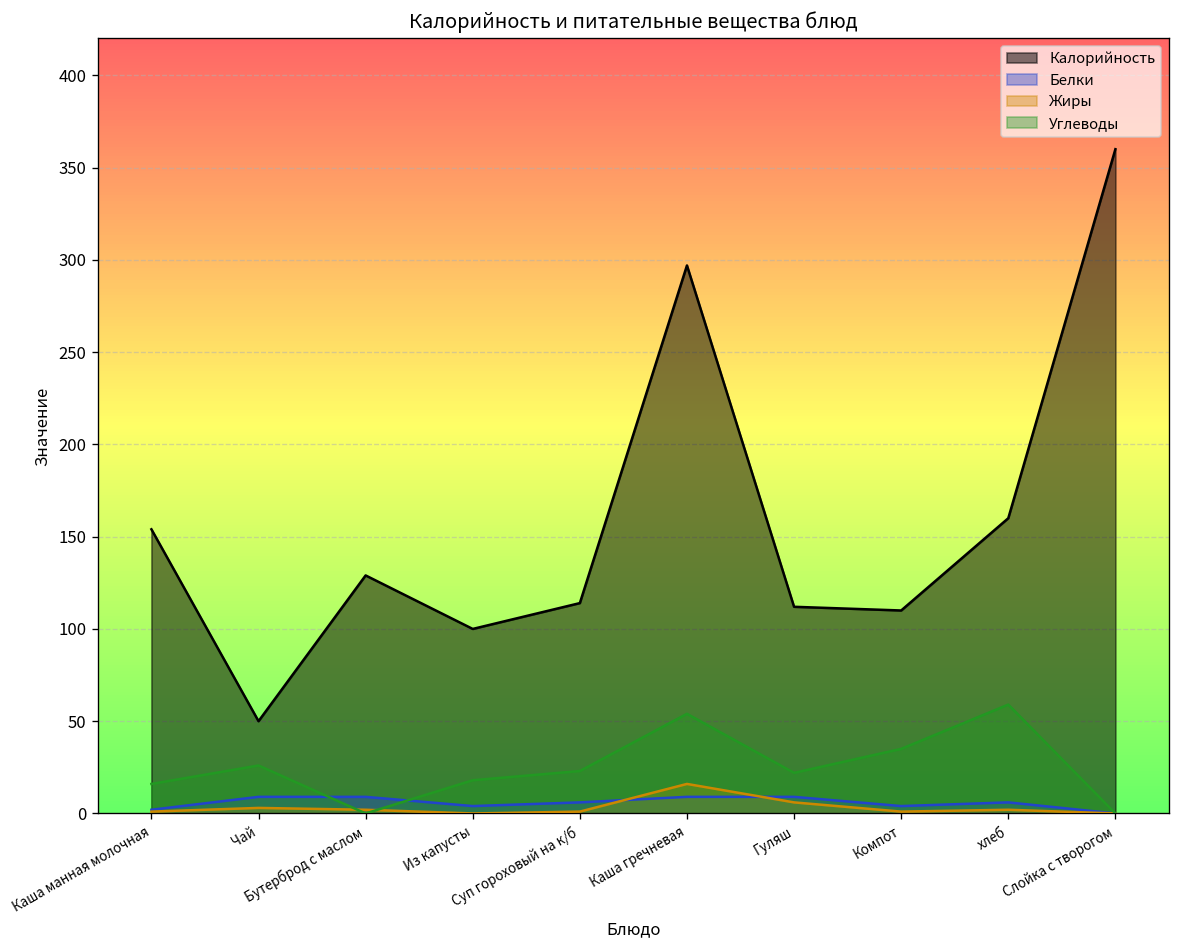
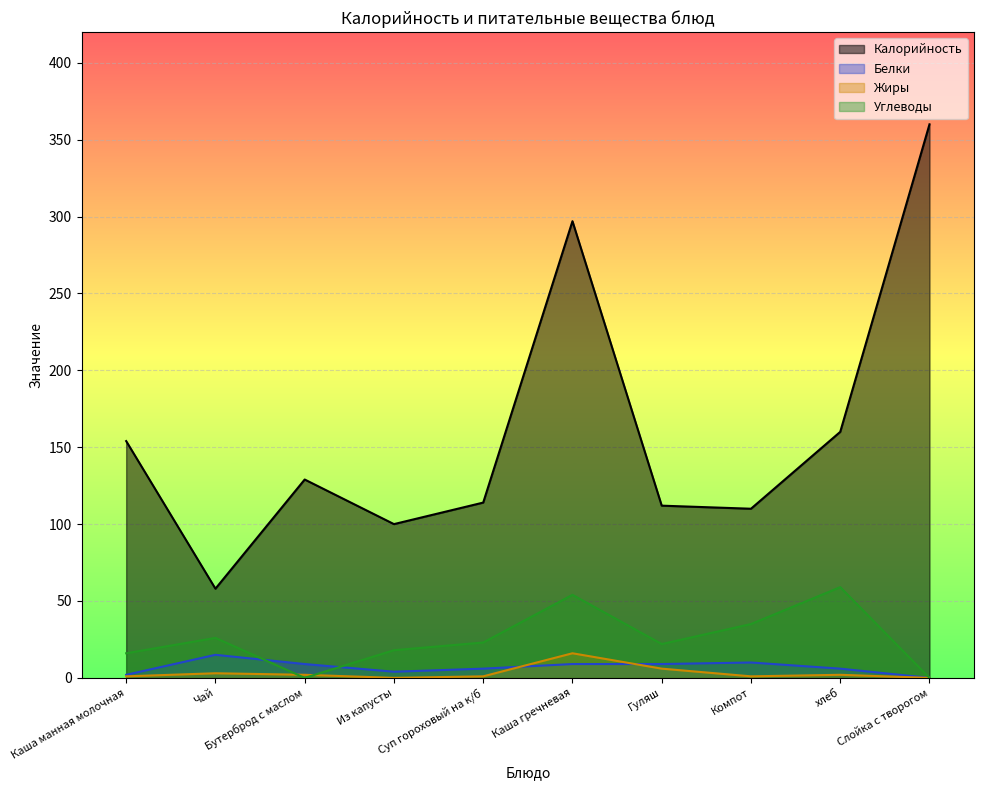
  {
    "Калорийность": {
      "Каша манная молочная": 154,
-     "Чай": 50,
+     "Чай": 58,
      "Бутерброд с маслом": 129,
      "Из капусты": 100,
      "Суп гороховый на к/б": 114,
      "Каша гречневая": 297,
      "Гуляш": 112,
      "Компот": 110,
      "хлеб": 160,
      "Слойка с творогом": 360
    },
    "Белки": {
-     "Чай": 9,
+     "Чай": 15,
      "Бутерброд с маслом": 9,
      "Из капусты": 4,
      "Суп гороховый на к/б": 6,
      "Каша гречневая": 9,
      "Гуляш": 9,
-     "Компот": 4,
+     "Компот": 10,
      "хлеб": 6
    },
    "Жиры": {
      "Чай": 3,
      "Бутерброд с маслом": 2,
      "Из капусты": 0,
      "Суп гороховый на к/б": 1,
      "Каша гречневая": 16,
      "Гуляш": 6,
      "Компот": 1,
      "хлеб": 2
    },
    "Углеводы": {
      "Каша манная молочная": 16,
      "Чай": 26,
      "Бутерброд с маслом": 0,
      "Из капусты": 18,
      "Суп гороховый на к/б": 23,
      "Каша гречневая": 54,
      "Гуляш": 22,
      "Компот": 35,
      "хлеб": 59
    }
  }
